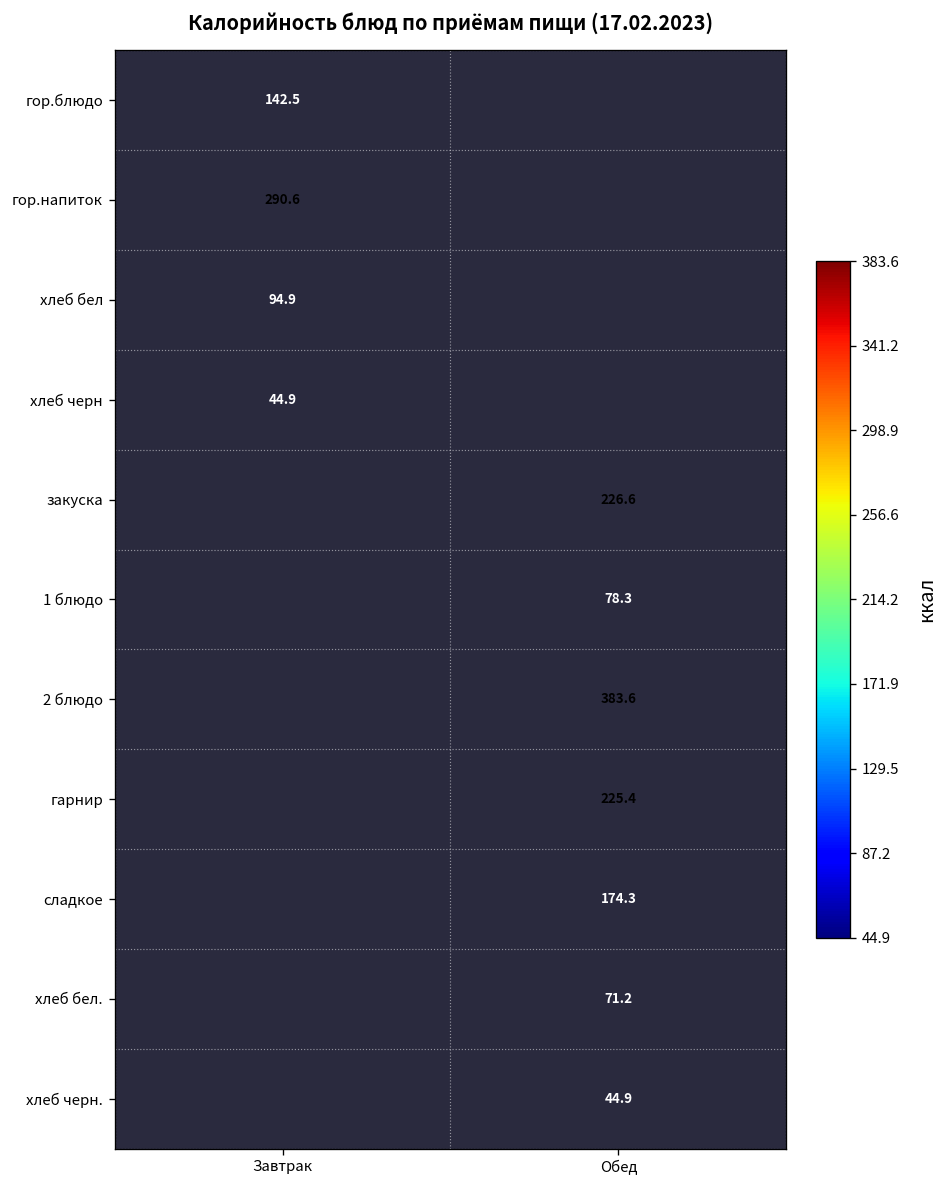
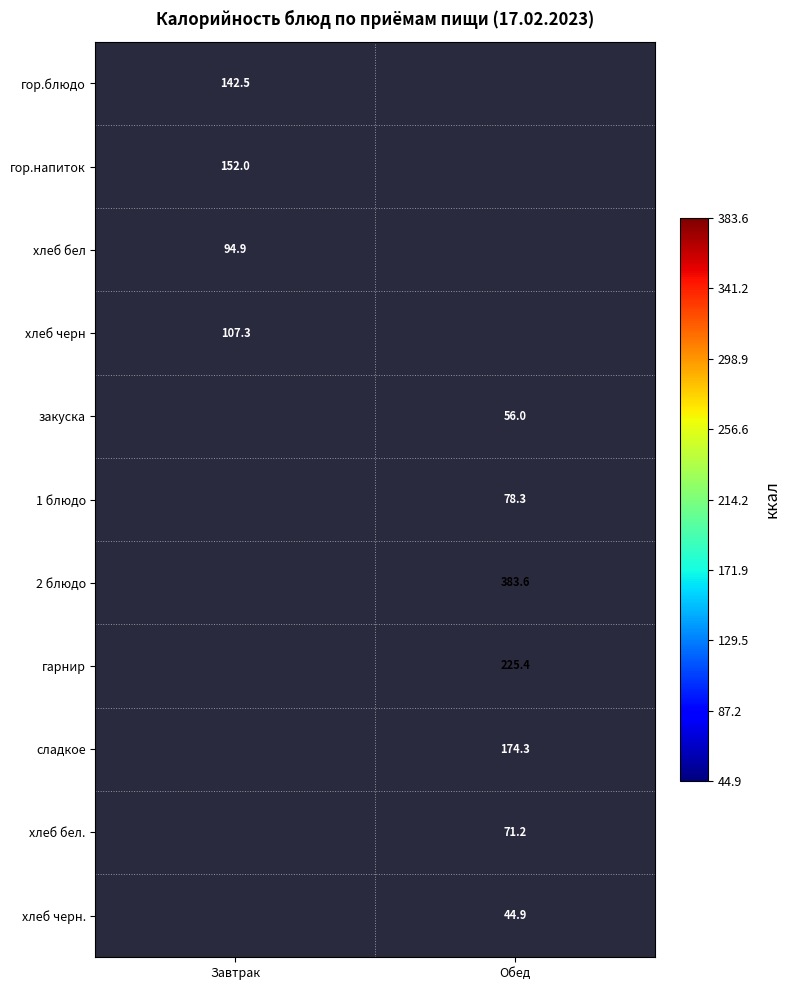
  {
    "гор.блюдо": {
      "Завтрак": 142.5
    },
    "гор.напиток": {
-     "Завтрак": 290.6
+     "Завтрак": 152.0
    },
    "хлеб бел": {
      "Завтрак": 94.9
    },
    "хлеб черн": {
-     "Завтрак": 44.9
+     "Завтрак": 107.3
    },
    "закуска": {
-     "Обед": 226.6
+     "Обед": 56.0
    },
    "1 блюдо": {
      "Обед": 78.3
    },
    "2 блюдо": {
      "Обед": 383.6
    },
    "гарнир": {
      "Обед": 225.4
    },
    "сладкое": {
      "Обед": 174.3
    },
    "хлеб бел.": {
      "Обед": 71.2
    },
    "хлеб черн.": {
      "Обед": 44.9
    }
  }
